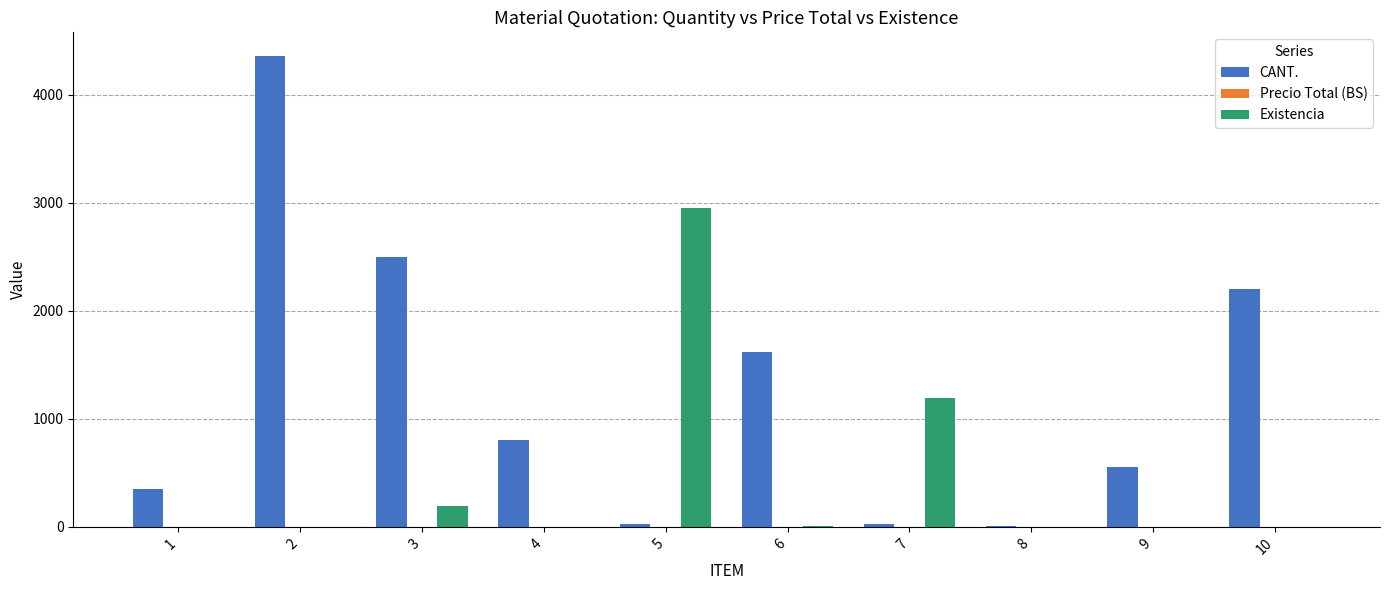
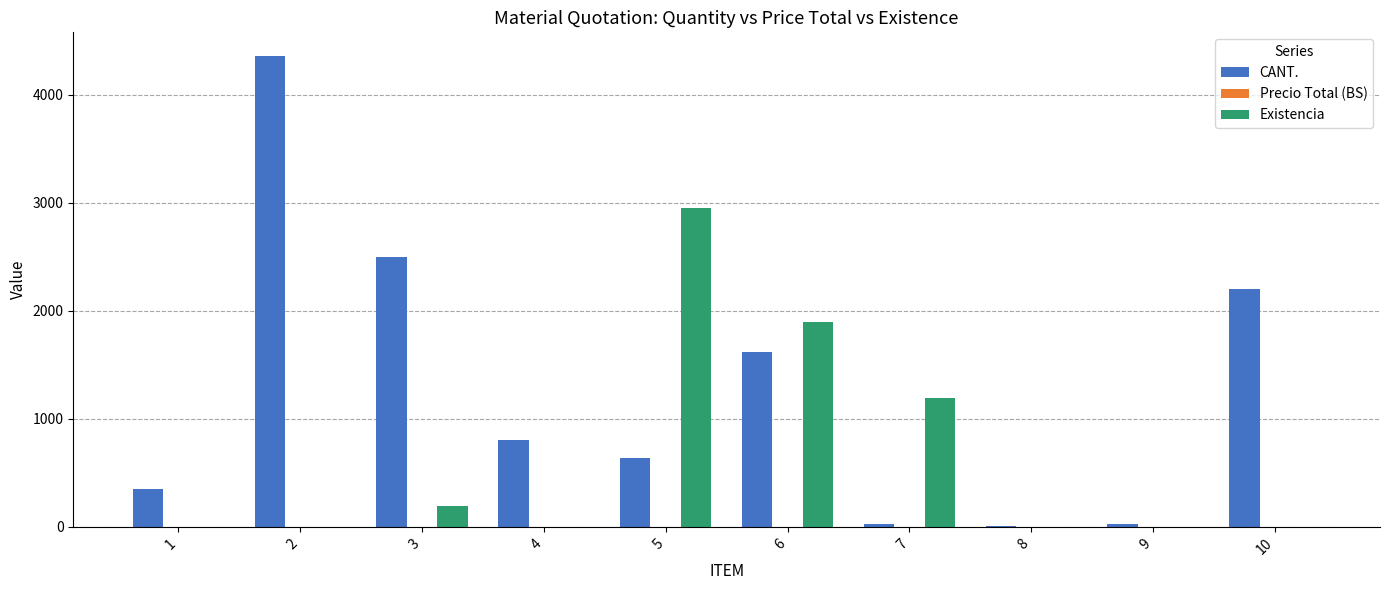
  {
    "CANT.": {
      "1": 350,
      "2": 4360,
      "3": 2500,
      "4": 800,
-     "5": 20,
+     "5": 640,
      "6": 1620,
      "7": 30,
-     "9": 550,
+     "9": 20,
      "10": 2210
    },
    "Precio Total (BS)": {
      "1": 0,
      "2": 0,
      "3": 0,
      "4": 0,
      "5": 0,
      "6": 0,
      "7": 0,
      "8": 0,
      "9": 0,
      "10": 0
    },
    "Existencia": {
      "1": 0,
      "2": 0,
      "3": 190,
      "4": 0,
      "5": 2950,
-     "6": 10,
+     "6": 1900,
      "7": 1190,
      "8": 0,
      "9": 0,
      "10": 0
    }
  }
